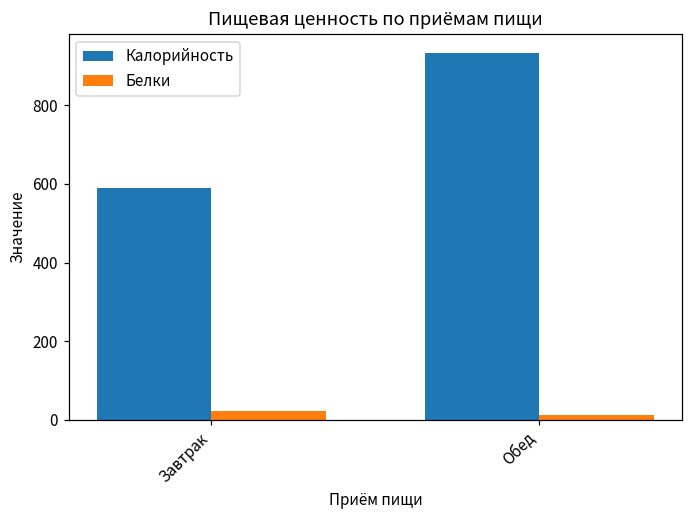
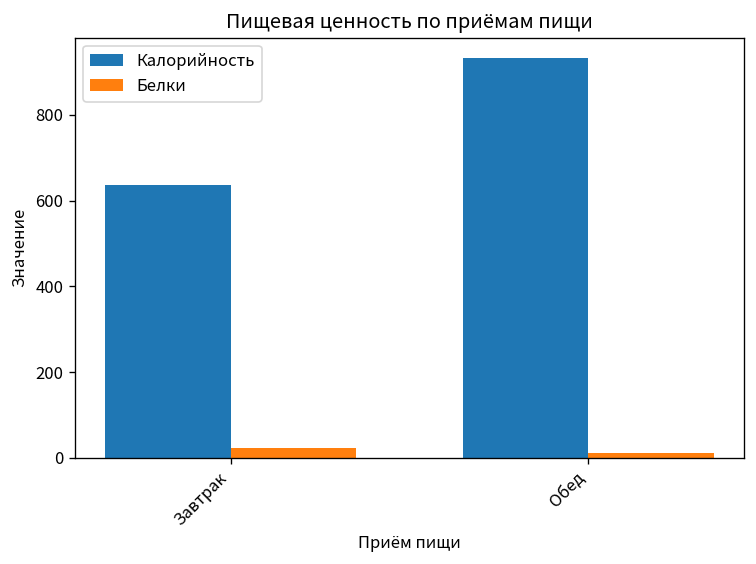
  {
    "Калорийность": {
-     "Завтрак": 590,
+     "Завтрак": 640,
      "Обед": 930
    },
    "Белки": {
      "Завтрак": 20,
      "Обед": 10
    }
  }
